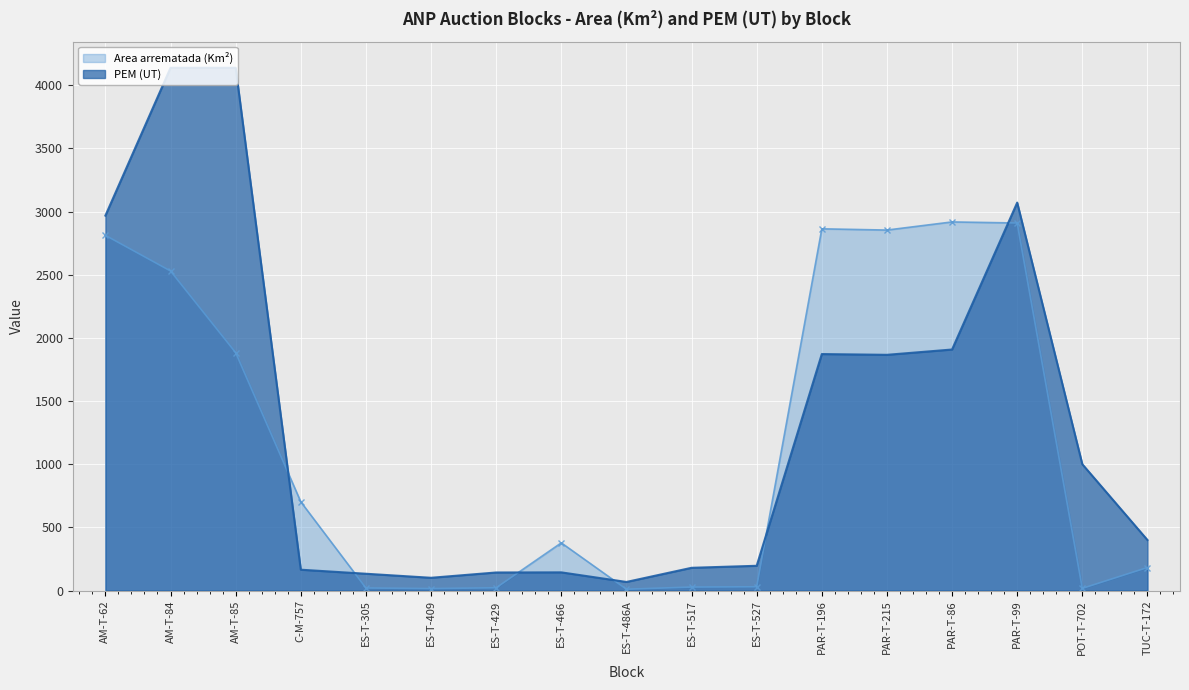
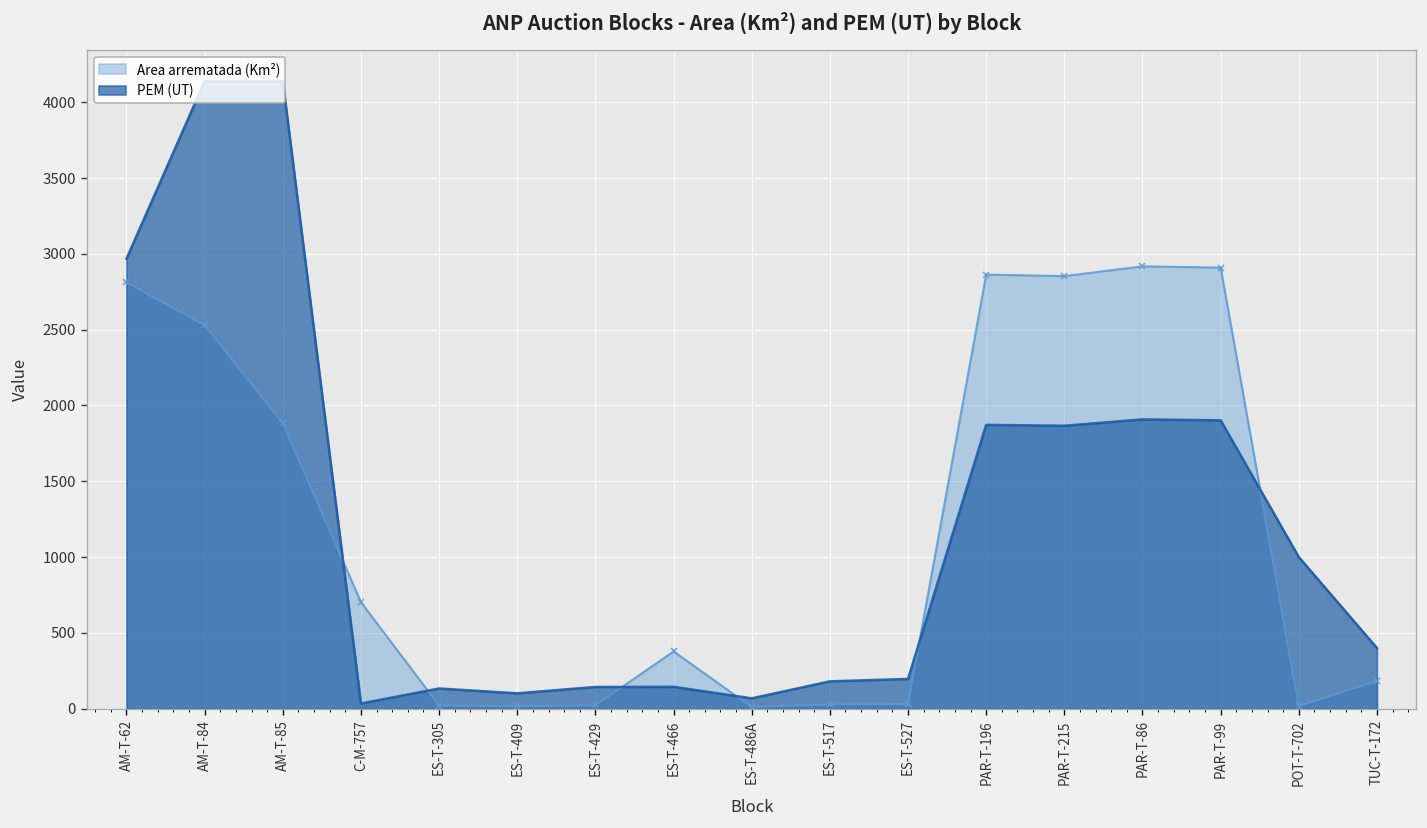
  {
    "Area arrematada (Km²)": {
      "AM-T-62": 2810,
      "AM-T-84": 2530,
      "AM-T-85": 1880,
      "C-M-757": 700,
      "ES-T-305": 20,
      "ES-T-409": 20,
      "ES-T-429": 20,
      "ES-T-466": 380,
      "ES-T-486A": 10,
      "ES-T-517": 30,
      "ES-T-527": 30,
      "PAR-T-196": 2860,
      "PAR-T-215": 2850,
      "PAR-T-86": 2920,
      "PAR-T-99": 2910,
      "POT-T-702": 20,
      "TUC-T-172": 180
    },
    "PEM (UT)": {
      "AM-T-62": 2970,
-     "C-M-757": 170,
+     "C-M-757": 30,
      "ES-T-305": 130,
      "ES-T-409": 100,
      "ES-T-429": 140,
      "ES-T-466": 140,
      "ES-T-486A": 70,
      "ES-T-517": 180,
      "ES-T-527": 200,
      "PAR-T-196": 1870,
      "PAR-T-215": 1870,
      "PAR-T-86": 1910,
-     "PAR-T-99": 3070,
+     "PAR-T-99": 1900,
      "POT-T-702": 1000,
      "TUC-T-172": 400
    }
  }
